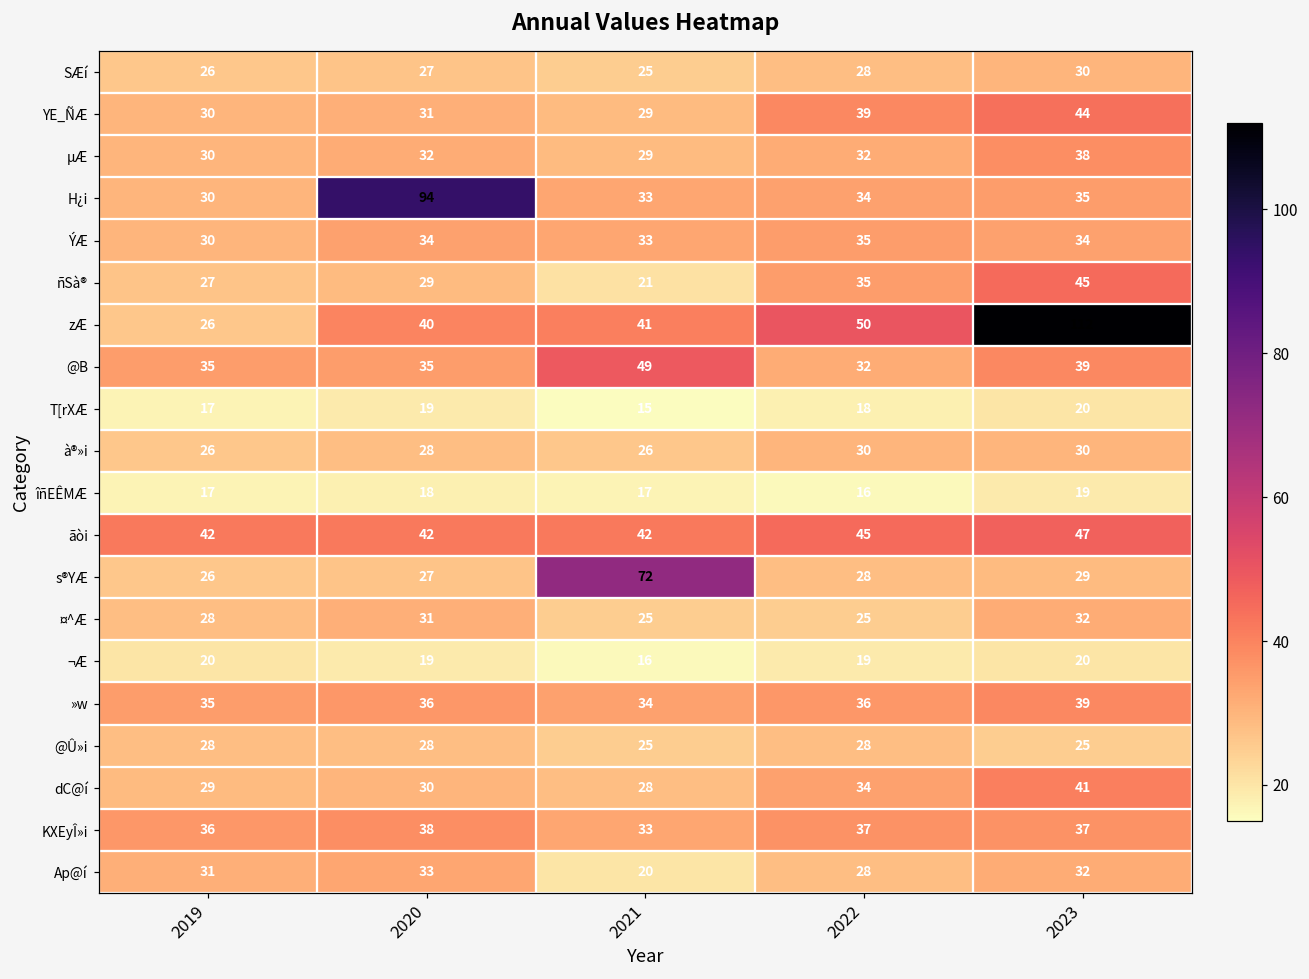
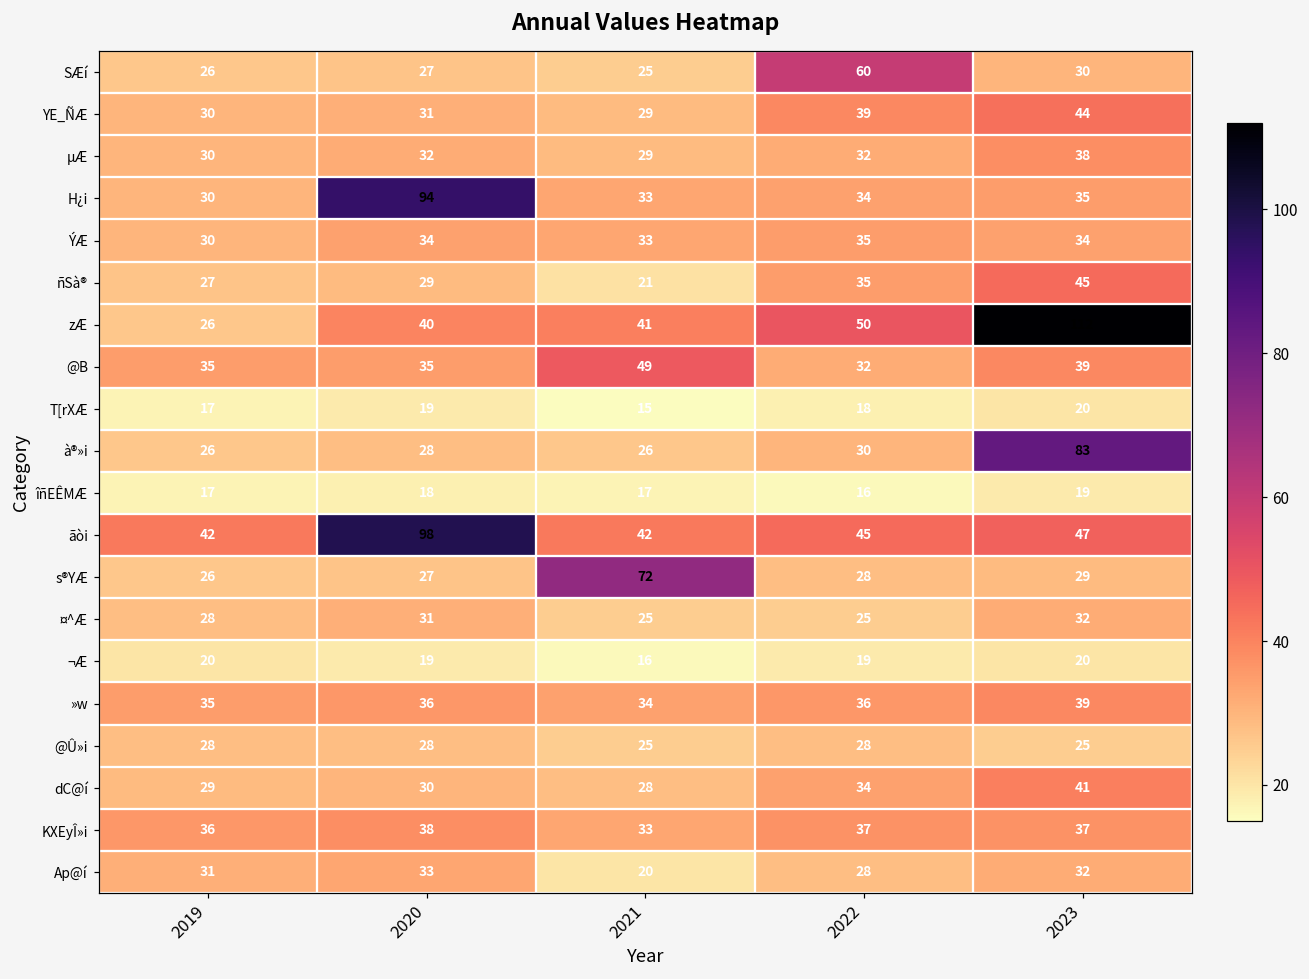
  {
    "SÆí": {
      "2019": 26,
      "2020": 27,
      "2021": 25,
-     "2022": 28,
+     "2022": 60,
      "2023": 30
    },
    "YE_ÑÆ": {
      "2019": 30,
      "2020": 31,
      "2021": 29,
      "2022": 39,
      "2023": 44
    },
    "µÆ": {
      "2019": 30,
      "2020": 32,
      "2021": 29,
      "2022": 32,
      "2023": 38
    },
    "H¿i": {
      "2019": 30,
      "2020": 94,
      "2021": 33,
      "2022": 34,
      "2023": 35
    },
    "ÝÆ": {
      "2019": 30,
      "2020": 34,
      "2021": 33,
      "2022": 35,
      "2023": 34
    },
    "ñSà®": {
      "2019": 27,
      "2020": 29,
      "2021": 21,
      "2022": 35,
      "2023": 45
    },
    "zÆ": {
      "2019": 26,
      "2020": 40,
      "2021": 41,
      "2022": 50
    },
    "@B": {
      "2019": 35,
      "2020": 35,
      "2021": 49,
      "2022": 32,
      "2023": 39
    },
    "T[rXÆ": {
      "2019": 17,
      "2020": 19,
      "2021": 15,
      "2022": 18,
      "2023": 20
    },
    "à®»i": {
      "2019": 26,
      "2020": 28,
      "2021": 26,
      "2022": 30,
-     "2023": 30
+     "2023": 83
    },
    "îñEÊMÆ": {
      "2019": 17,
      "2020": 18,
      "2021": 17,
      "2022": 16,
      "2023": 19
    },
    "ãòi": {
      "2019": 42,
-     "2020": 42,
+     "2020": 98,
      "2021": 42,
      "2022": 45,
      "2023": 47
    },
    "s®YÆ": {
      "2019": 26,
      "2020": 27,
      "2021": 72,
      "2022": 28,
      "2023": 29
    },
    "¤^Æ": {
      "2019": 28,
      "2020": 31,
      "2021": 25,
      "2022": 25,
      "2023": 32
    },
    "¬Æ": {
      "2019": 20,
      "2020": 19,
      "2021": 16,
      "2022": 19,
      "2023": 20
    },
    "»w": {
      "2019": 35,
      "2020": 36,
      "2021": 34,
      "2022": 36,
      "2023": 39
    },
    "@Û»i": {
      "2019": 28,
      "2020": 28,
      "2021": 25,
      "2022": 28,
      "2023": 25
    },
    "dC@í": {
      "2019": 29,
      "2020": 30,
      "2021": 28,
      "2022": 34,
      "2023": 41
    },
    "KXEyÎ»i": {
      "2019": 36,
      "2020": 38,
      "2021": 33,
      "2022": 37,
      "2023": 37
    },
    "Ap@í": {
      "2019": 31,
      "2020": 33,
      "2021": 20,
      "2022": 28,
      "2023": 32
    }
  }
